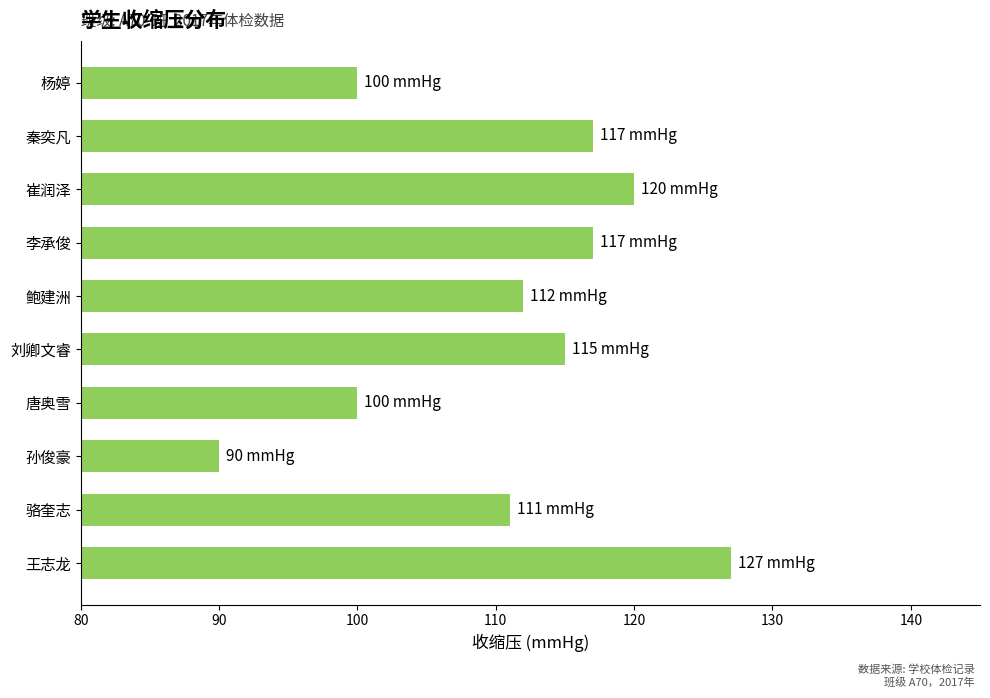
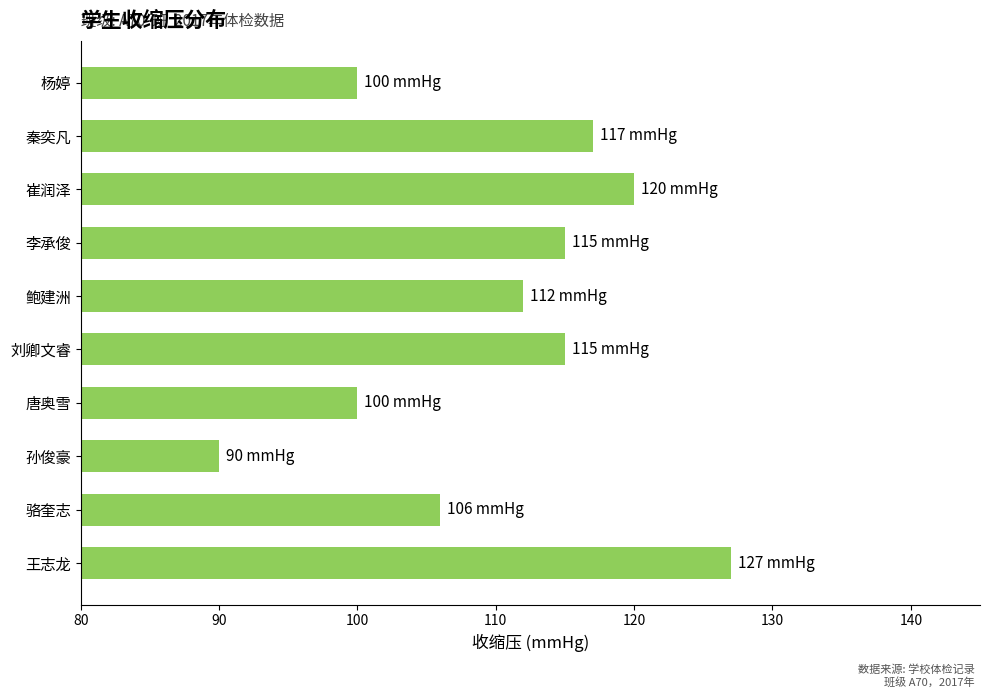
  {
    "杨婷": 100,
    "秦奕凡": 117,
    "崔润泽": 120,
-   "李承俊": 117,
+   "李承俊": 115,
    "鲍建洲": 112,
    "刘卿文睿": 115,
    "唐奥雪": 100,
    "孙俊豪": 90,
-   "骆奎志": 111,
+   "骆奎志": 106,
    "王志龙": 127
  }
